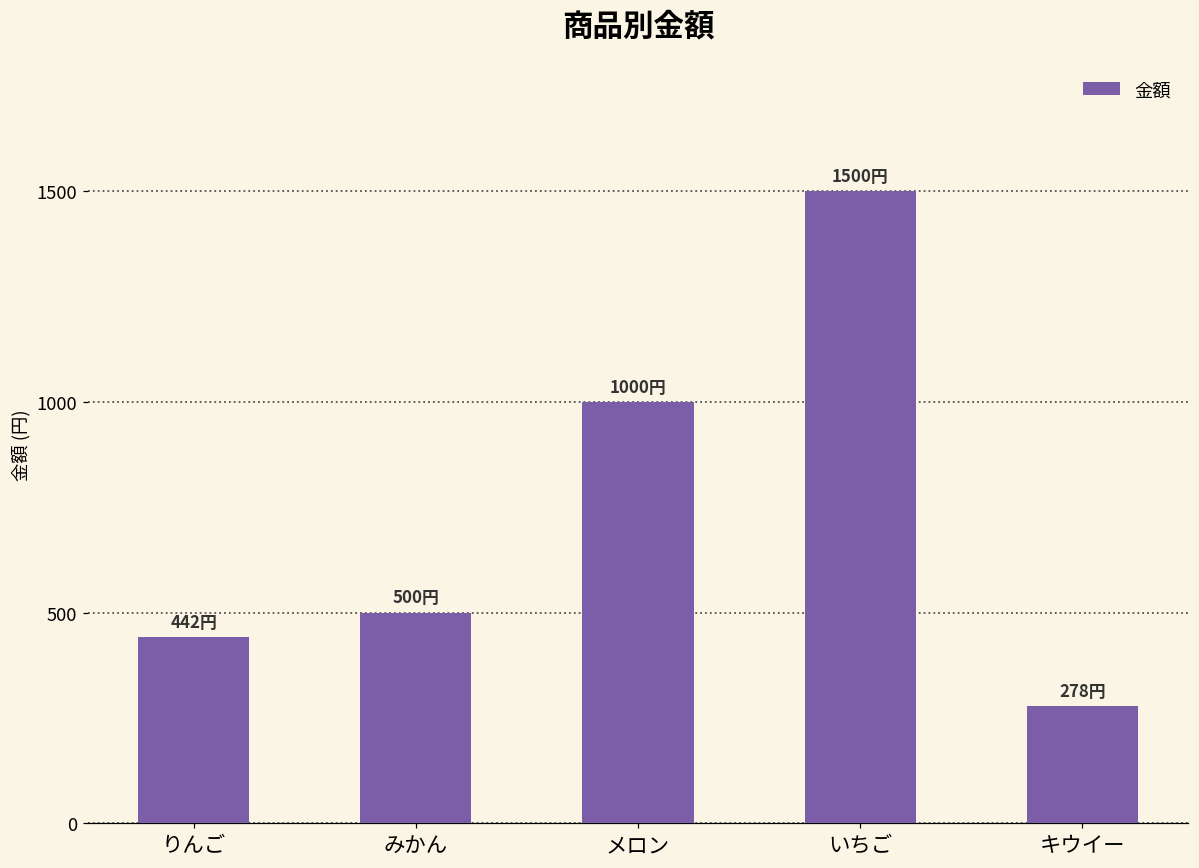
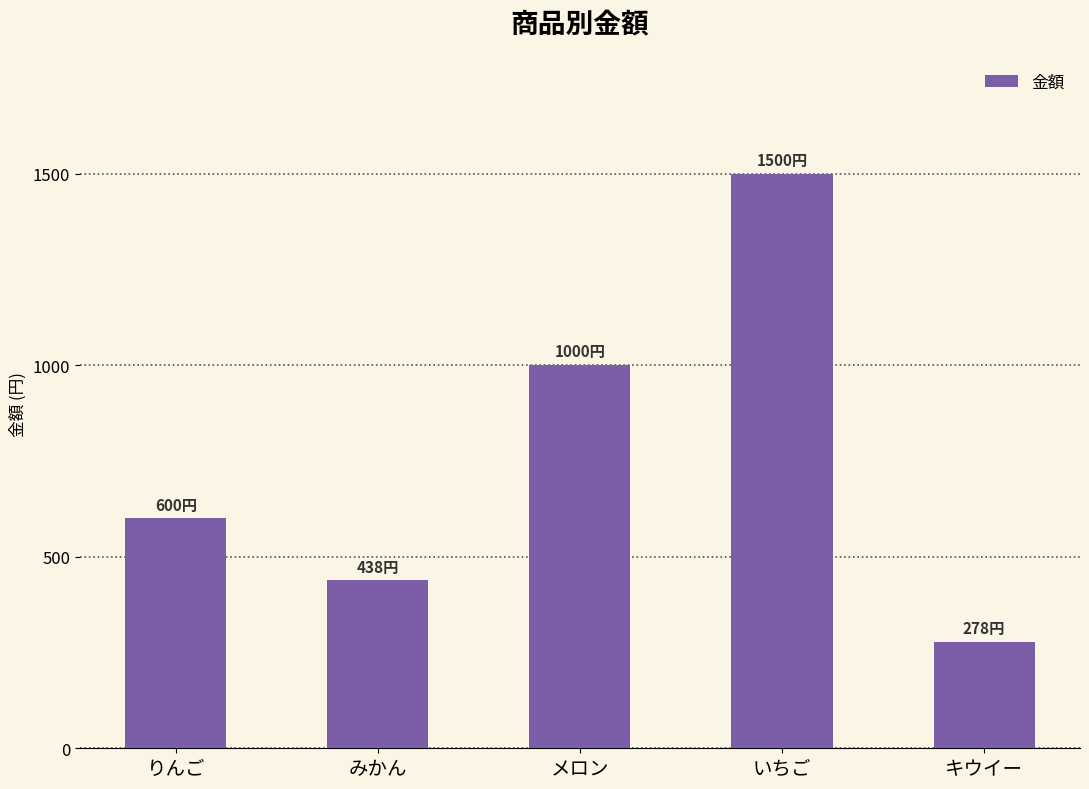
  {
-   "りんご": "442円",
-   "みかん": "500円",
+   "りんご": "600円",
+   "みかん": "438円",
    "メロン": "1000円",
    "いちご": "1500円",
    "キウイー": "278円"
  }
